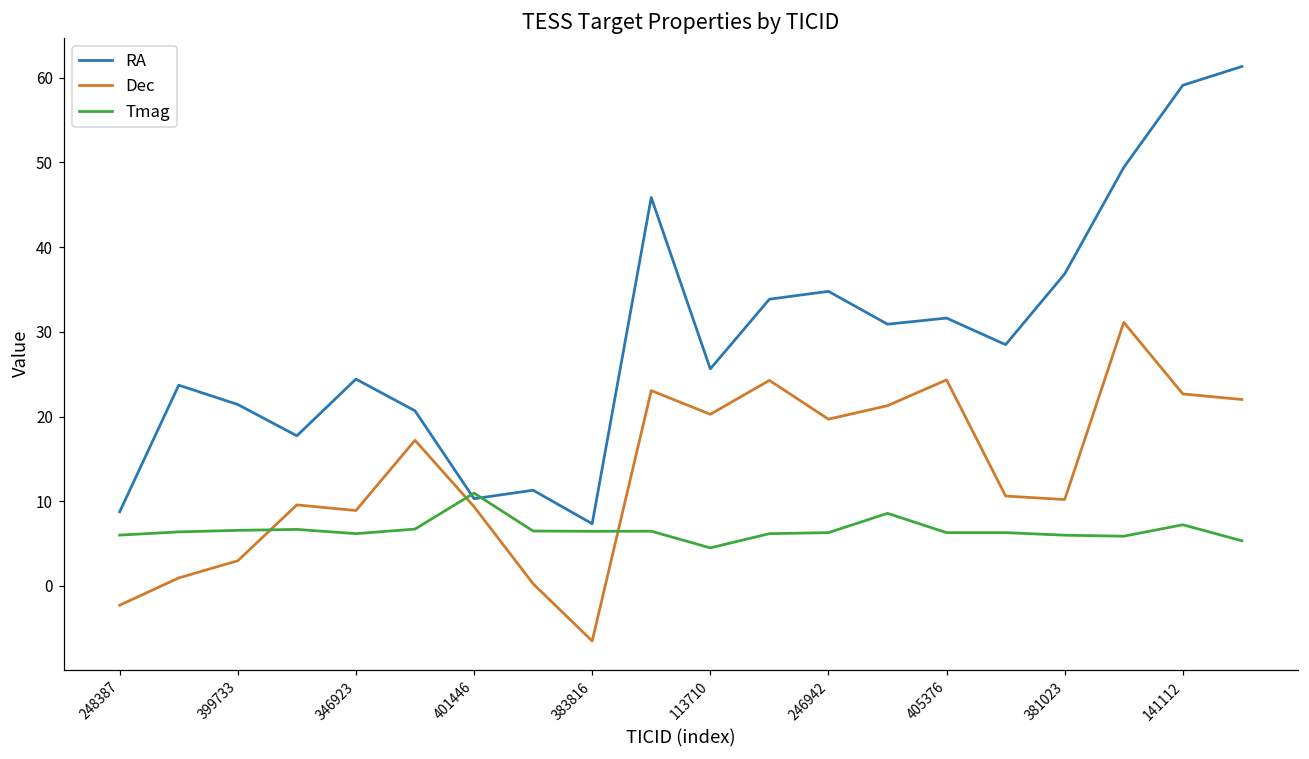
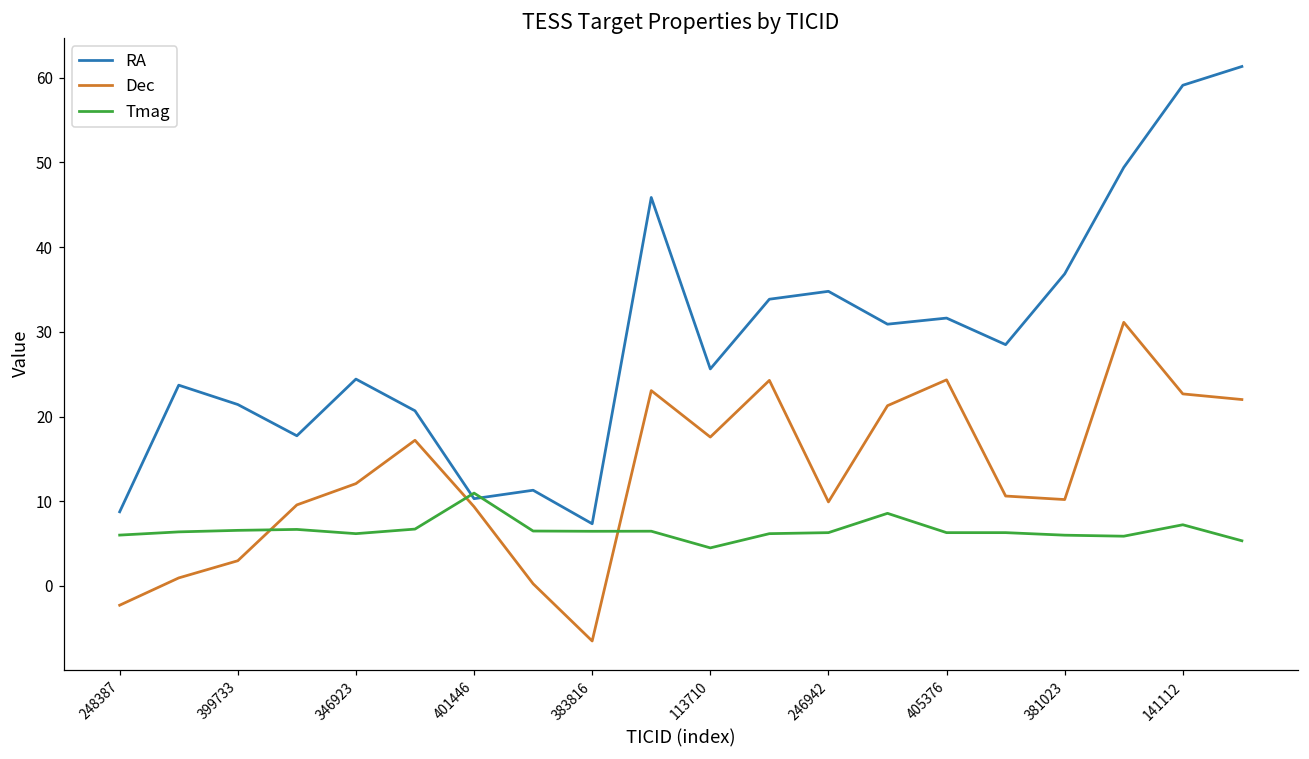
  {
    "RA": {
      "248387": 9,
      "399733": 21,
      "346923": 24,
      "401446": 10,
      "383816": 7,
      "113710": 26,
      "246942": 35,
      "405376": 32,
      "381023": 37,
      "141112": 59
    },
    "Dec": {
      "248387": -2,
      "399733": 3,
-     "346923": 9,
+     "346923": 12,
      "401446": 9,
      "383816": -7,
-     "113710": 20,
-     "246942": 20,
+     "113710": 18,
+     "246942": 10,
      "405376": 24,
      "381023": 10,
      "141112": 23
    },
    "Tmag": {
      "248387": 6,
      "399733": 7,
      "346923": 6,
      "401446": 11,
      "383816": 6,
      "113710": 4,
      "246942": 6,
      "405376": 6,
      "381023": 6,
      "141112": 7
    }
  }
